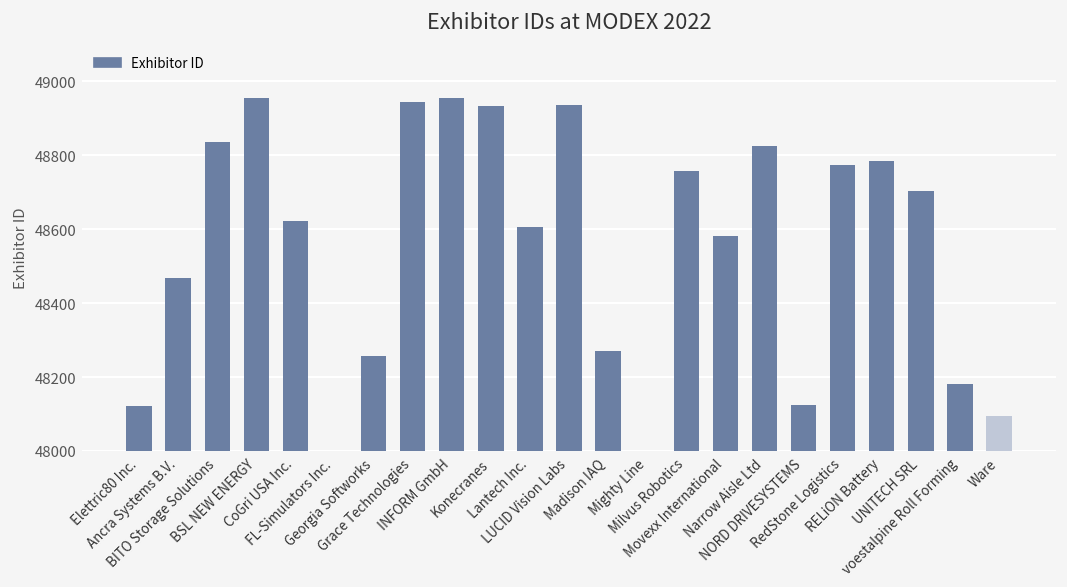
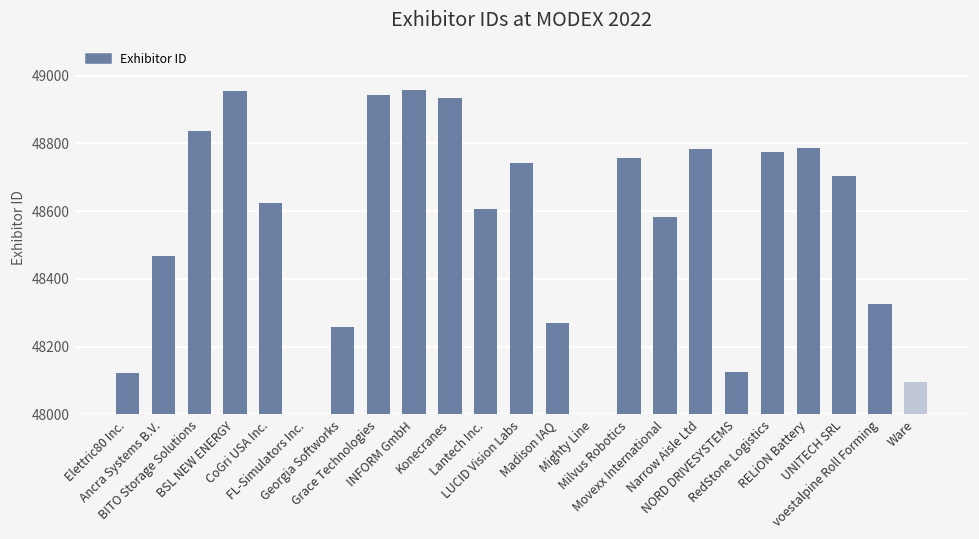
  {
    "Elettric80 Inc.": 48120,
    "Ancra Systems B.V.": 48470,
    "BITO Storage Solutions": 48840,
    "BSL NEW ENERGY": 48960,
    "CoGri USA Inc.": 48620,
    "Georgia Softworks": 48260,
    "Grace Technologies": 48940,
    "INFORM GmbH": 48960,
    "Konecranes": 48930,
    "Lantech Inc.": 48610,
-   "LUCID Vision Labs": 48940,
+   "LUCID Vision Labs": 48740,
    "Madison IAQ": 48270,
    "Milvus Robotics": 48760,
    "Movexx International": 48580,
-   "Narrow Aisle Ltd": 48830,
+   "Narrow Aisle Ltd": 48780,
    "NORD DRIVESYSTEMS": 48120,
    "RedStone Logistics": 48770,
    "RELiON Battery": 48790,
    "UNITECH SRL": 48700,
-   "voestalpine Roll Forming": 48180,
+   "voestalpine Roll Forming": 48330,
    "Ware": 48090
  }
